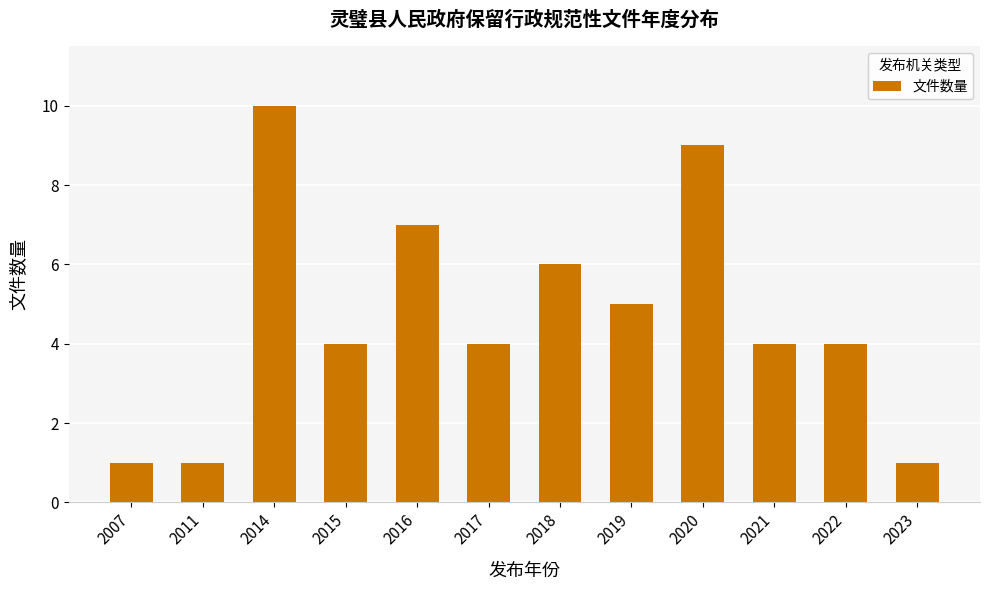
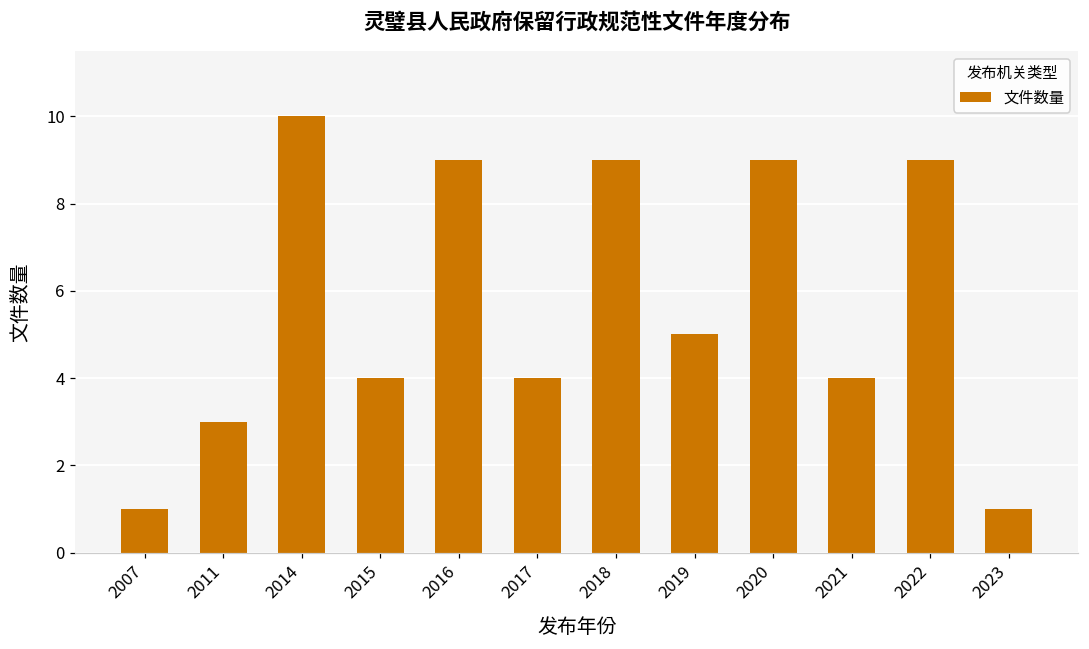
  {
    "2007": 1,
-   "2011": 1,
+   "2011": 3,
    "2014": 10,
    "2015": 4,
-   "2016": 7,
+   "2016": 9,
    "2017": 4,
-   "2018": 6,
+   "2018": 9,
    "2019": 5,
    "2020": 9,
    "2021": 4,
-   "2022": 4,
+   "2022": 9,
    "2023": 1
  }
